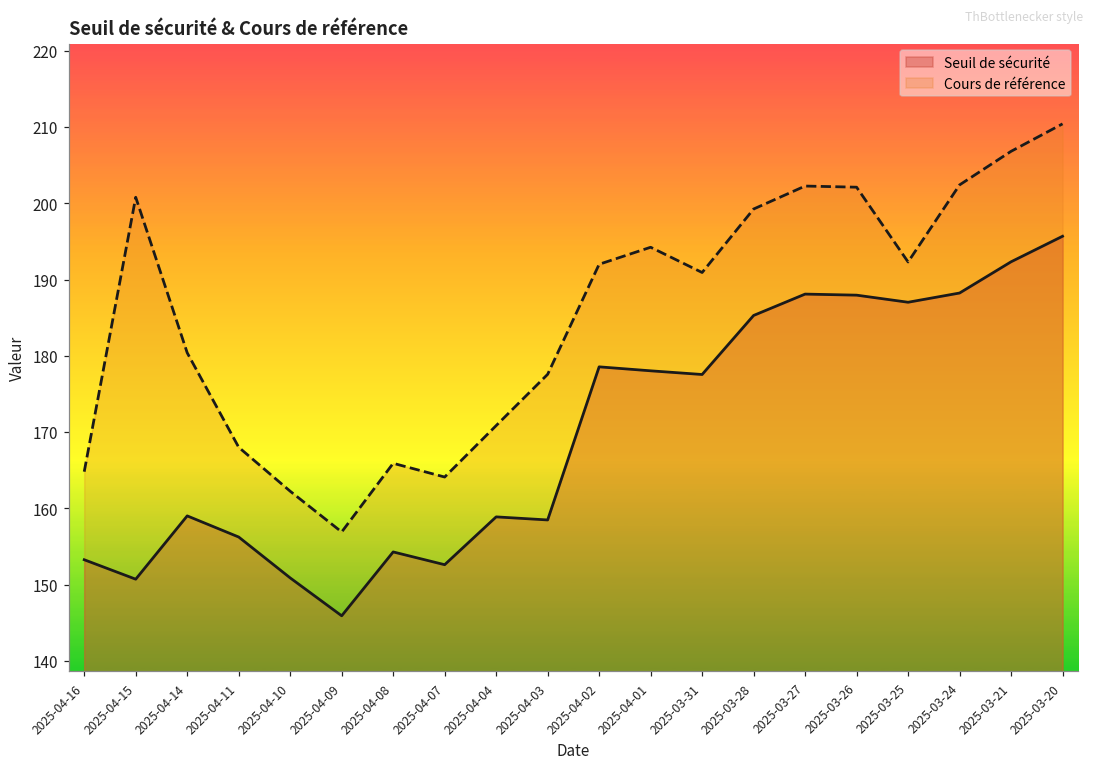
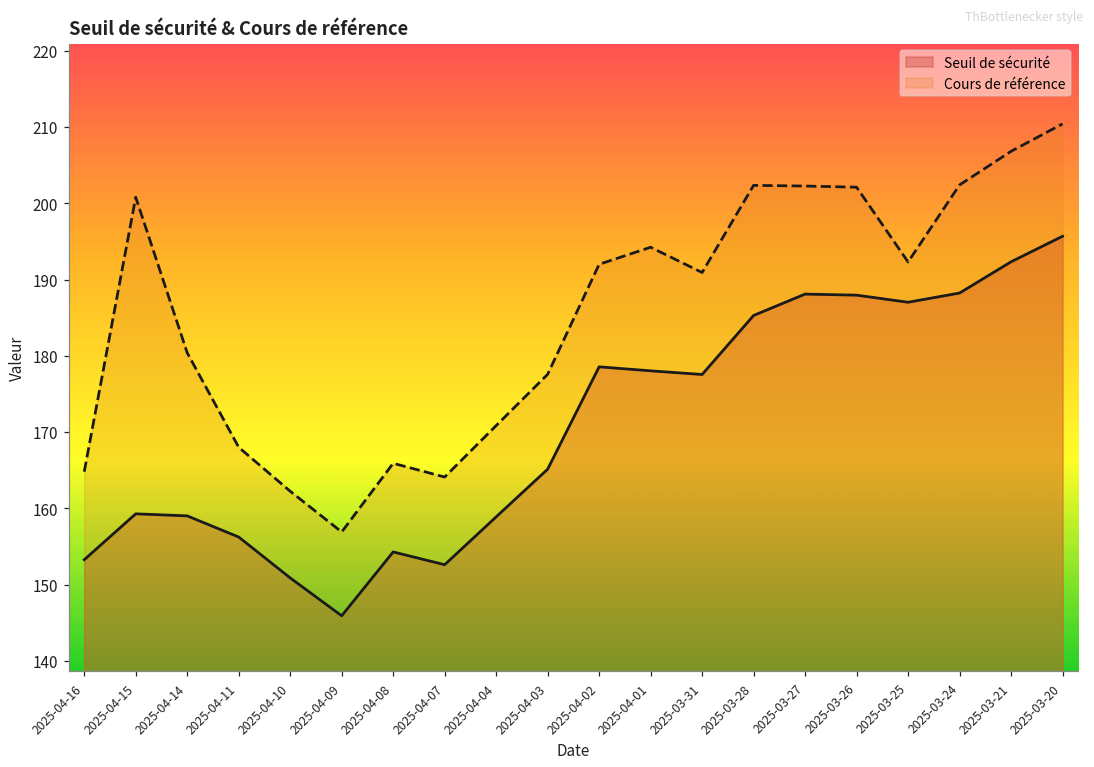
  {
    "Seuil de sécurité": {
      "2025-04-16": 153,
-     "2025-04-15": 151,
+     "2025-04-15": 159,
      "2025-04-14": 159,
      "2025-04-11": 156,
      "2025-04-10": 151,
      "2025-04-09": 146,
      "2025-04-08": 154,
      "2025-04-07": 153,
      "2025-04-04": 159,
-     "2025-04-03": 158,
+     "2025-04-03": 165,
      "2025-04-02": 179,
      "2025-04-01": 178,
      "2025-03-31": 178,
      "2025-03-28": 185,
      "2025-03-27": 188,
      "2025-03-26": 188,
      "2025-03-25": 187,
      "2025-03-24": 188,
      "2025-03-21": 192,
      "2025-03-20": 196
    },
    "Cours de référence": {
      "2025-04-16": 165,
      "2025-04-15": 201,
      "2025-04-14": 180,
      "2025-04-11": 168,
      "2025-04-10": 162,
      "2025-04-09": 157,
      "2025-04-08": 166,
      "2025-04-07": 164,
      "2025-04-04": 171,
      "2025-04-03": 178,
      "2025-04-02": 192,
      "2025-04-01": 194,
      "2025-03-31": 191,
-     "2025-03-28": 199,
+     "2025-03-28": 202,
      "2025-03-27": 202,
      "2025-03-26": 202,
      "2025-03-25": 192,
      "2025-03-24": 202,
      "2025-03-21": 207,
      "2025-03-20": 210
    }
  }
